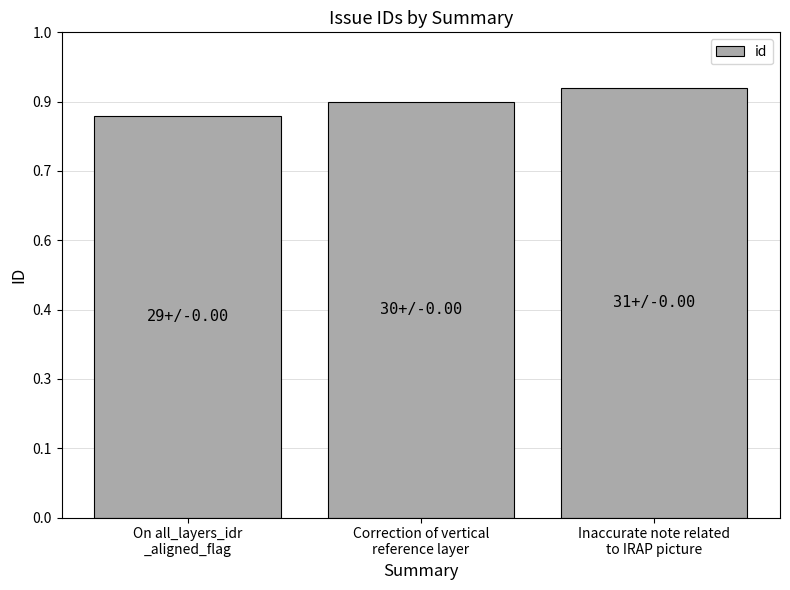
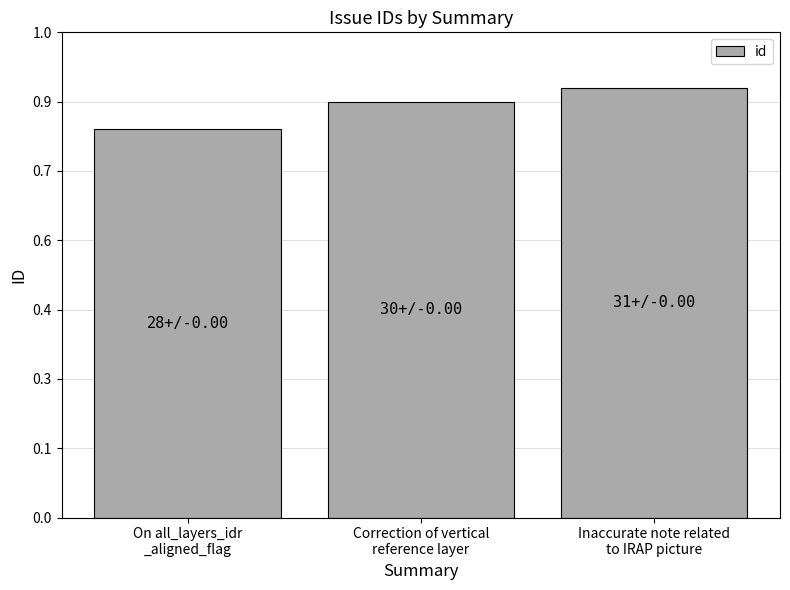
  {
-   "On all_layers_idr _aligned_flag": "29+/",
+   "On all_layers_idr _aligned_flag": "28+/",
    "Correction of vertical reference layer": "30+/",
    "Inaccurate note related to IRAP picture": "31+/"
  }
